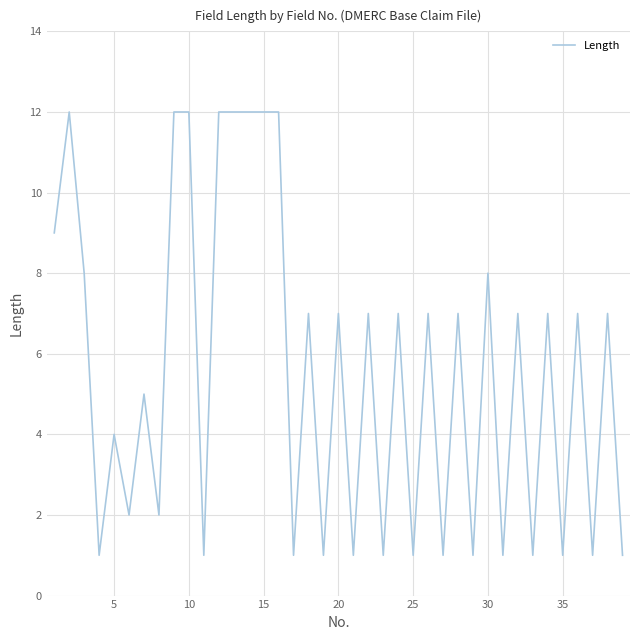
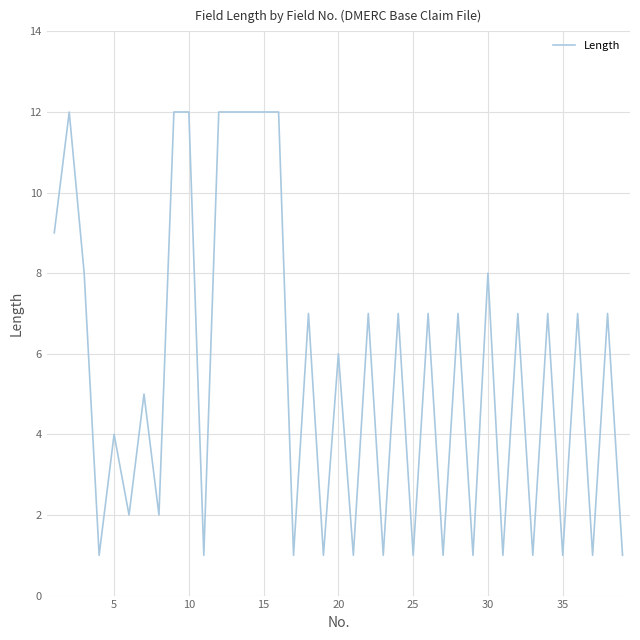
  {
    "5": 4,
    "10": 12,
    "15": 12,
-   "20": 7,
+   "20": 6,
    "25": 1,
    "30": 8,
    "35": 1
  }
